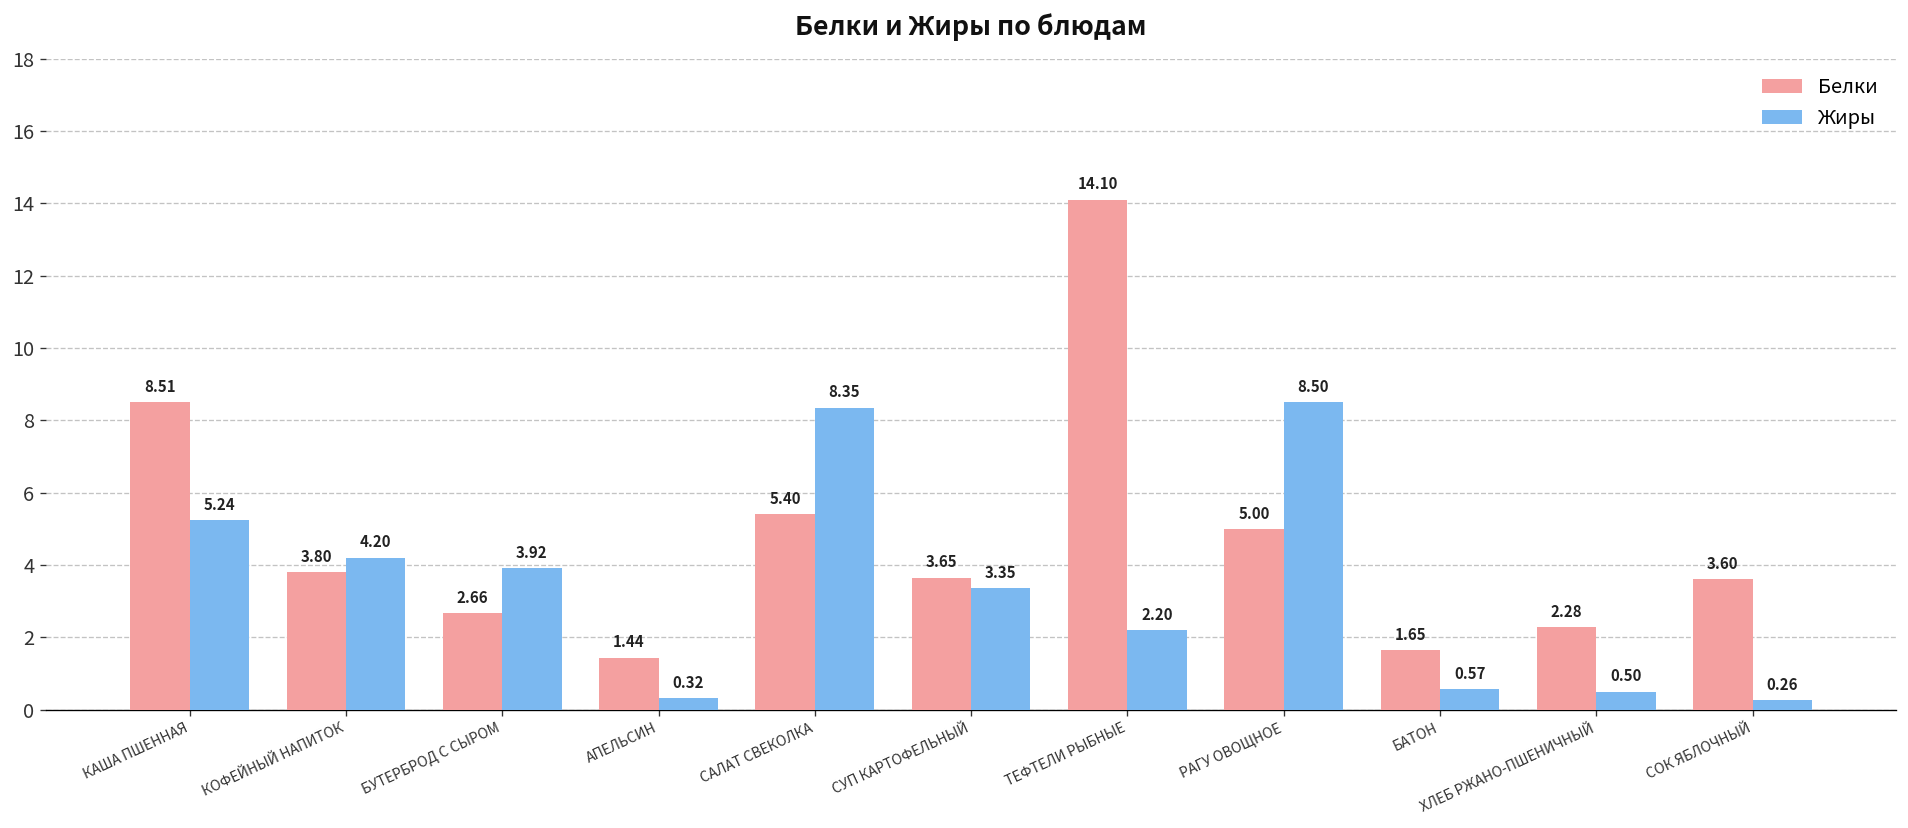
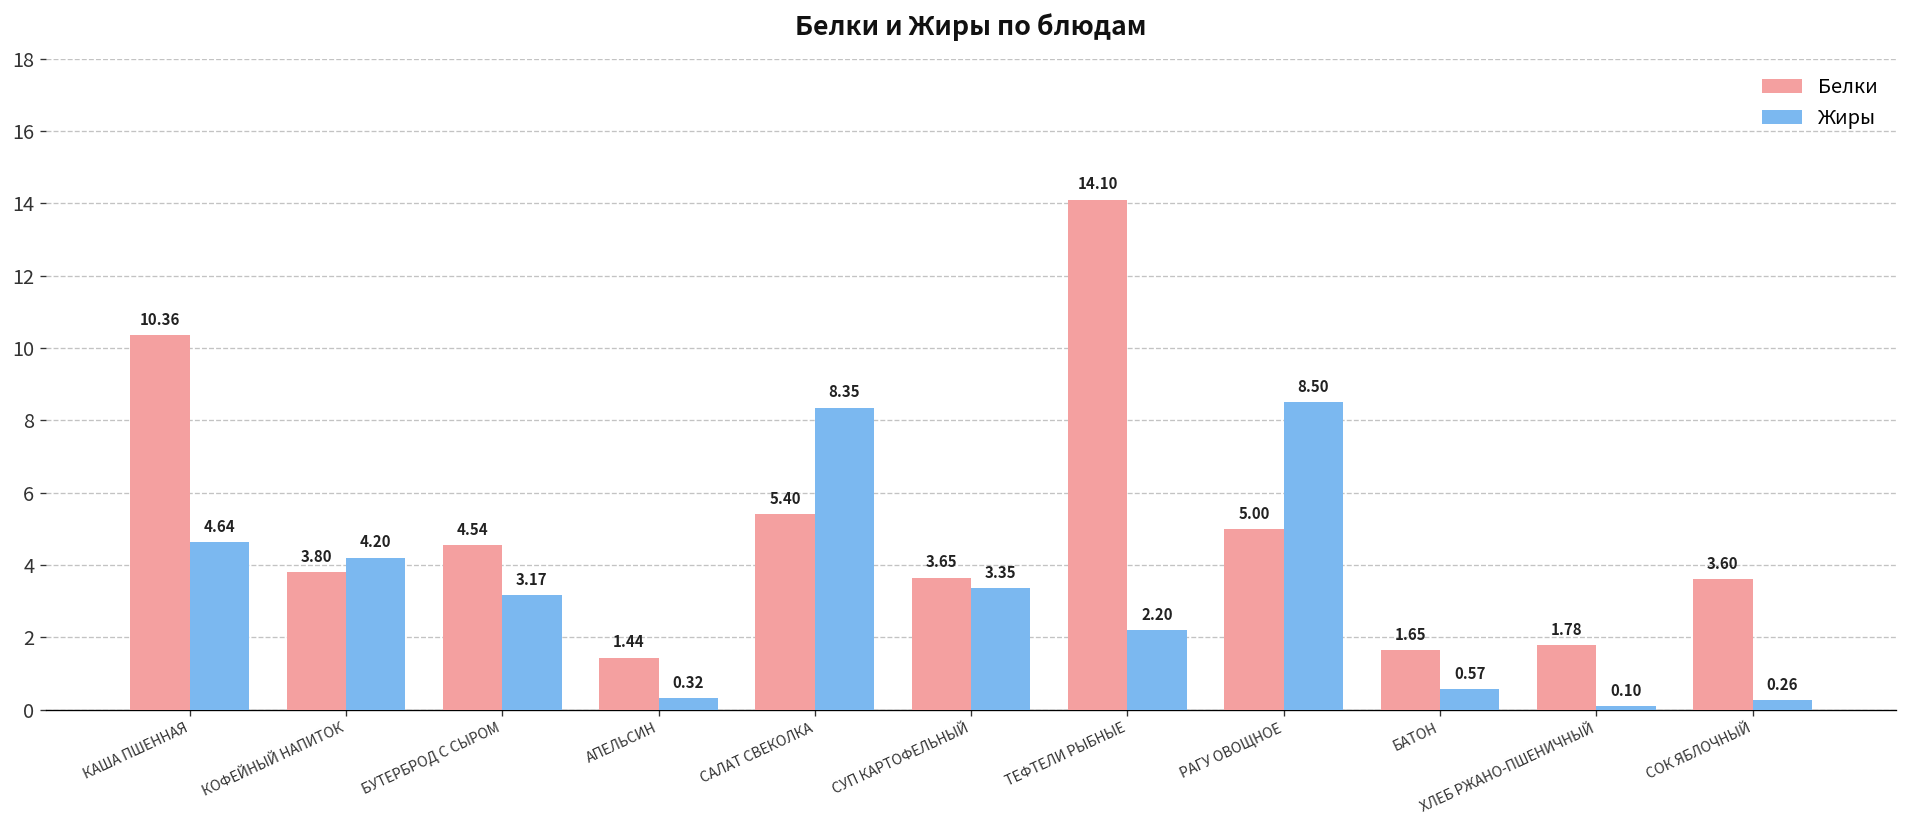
  {
    "Белки": {
-     "КАША ПШЕННАЯ": 8.51,
+     "КАША ПШЕННАЯ": 10.36,
      "КОФЕЙНЫЙ НАПИТОК": 3.80,
-     "БУТЕРБРОД С СЫРОМ": 2.66,
+     "БУТЕРБРОД С СЫРОМ": 4.54,
      "АПЕЛЬСИН": 1.44,
      "САЛАТ СВЕКОЛКА": 5.40,
      "СУП КАРТОФЕЛЬНЫЙ": 3.65,
      "ТЕФТЕЛИ РЫБНЫЕ": 14.10,
      "РАГУ ОВОЩНОЕ": 5.00,
      "БАТОН": 1.65,
-     "ХЛЕБ РЖАНО-ПШЕНИЧНЫЙ": 2.28,
+     "ХЛЕБ РЖАНО-ПШЕНИЧНЫЙ": 1.78,
      "СОК ЯБЛОЧНЫЙ": 3.60
    },
    "Жиры": {
-     "КАША ПШЕННАЯ": 5.24,
+     "КАША ПШЕННАЯ": 4.64,
      "КОФЕЙНЫЙ НАПИТОК": 4.20,
-     "БУТЕРБРОД С СЫРОМ": 3.92,
+     "БУТЕРБРОД С СЫРОМ": 3.17,
      "АПЕЛЬСИН": 0.32,
      "САЛАТ СВЕКОЛКА": 8.35,
      "СУП КАРТОФЕЛЬНЫЙ": 3.35,
      "ТЕФТЕЛИ РЫБНЫЕ": 2.20,
      "РАГУ ОВОЩНОЕ": 8.50,
      "БАТОН": 0.57,
-     "ХЛЕБ РЖАНО-ПШЕНИЧНЫЙ": 0.50,
+     "ХЛЕБ РЖАНО-ПШЕНИЧНЫЙ": 0.10,
      "СОК ЯБЛОЧНЫЙ": 0.26
    }
  }
